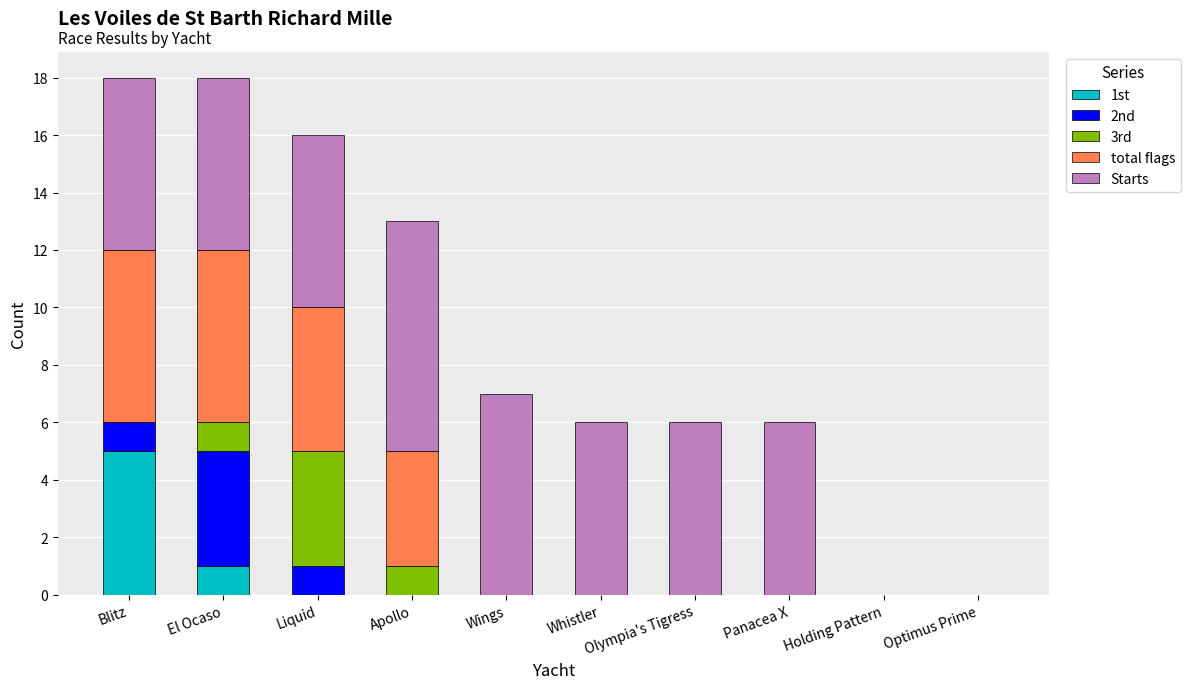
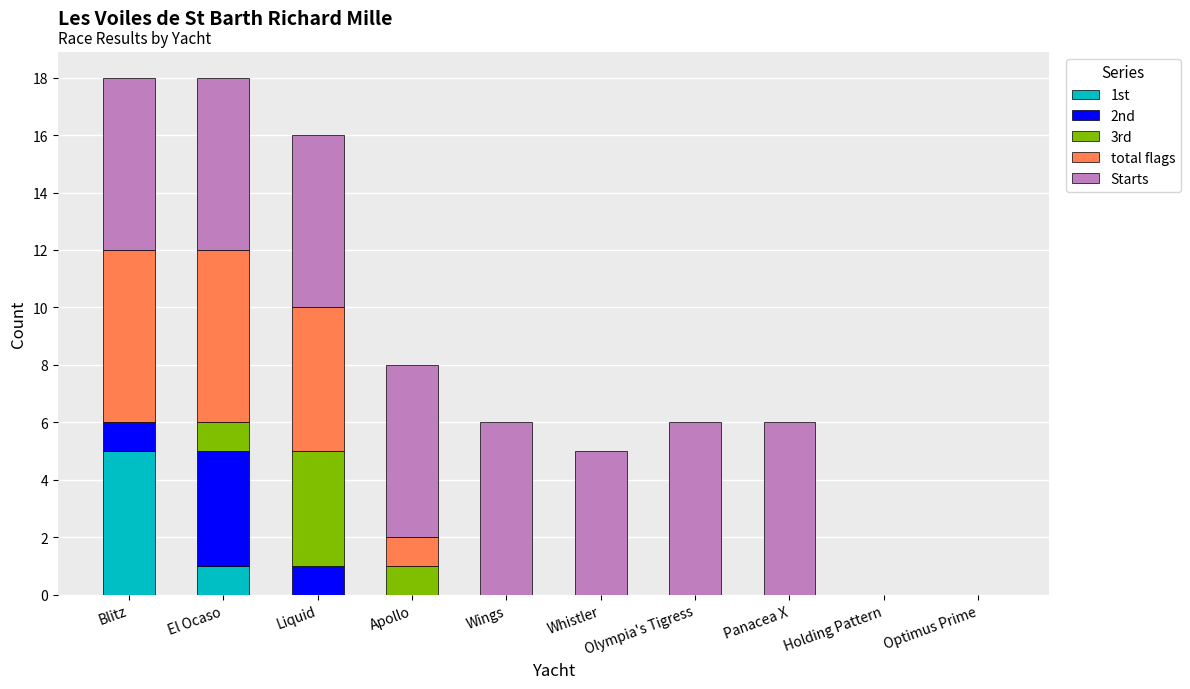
  {
    "1st": {
      "Blitz": 5,
      "El Ocaso": 1,
      "Liquid": 0,
      "Apollo": 0,
      "Wings": 0,
      "Whistler": 0,
      "Olympia's Tigress": 0,
      "Panacea X": 0,
      "Holding Pattern": 0,
      "Optimus Prime": 0
    },
    "total flags": {
      "Blitz": 6,
      "El Ocaso": 6,
      "Liquid": 5,
-     "Apollo": 4,
+     "Apollo": 1,
      "Wings": 0,
      "Whistler": 0,
      "Olympia's Tigress": 0,
      "Panacea X": 0,
      "Holding Pattern": 0,
      "Optimus Prime": 0
    },
    "Starts": {
      "Blitz": 6,
      "El Ocaso": 6,
      "Liquid": 6,
-     "Apollo": 8,
-     "Wings": 7,
-     "Whistler": 6,
+     "Apollo": 6,
+     "Wings": 6,
+     "Whistler": 5,
      "Olympia's Tigress": 6,
      "Panacea X": 6,
      "Holding Pattern": 0,
      "Optimus Prime": 0
    }
  }
